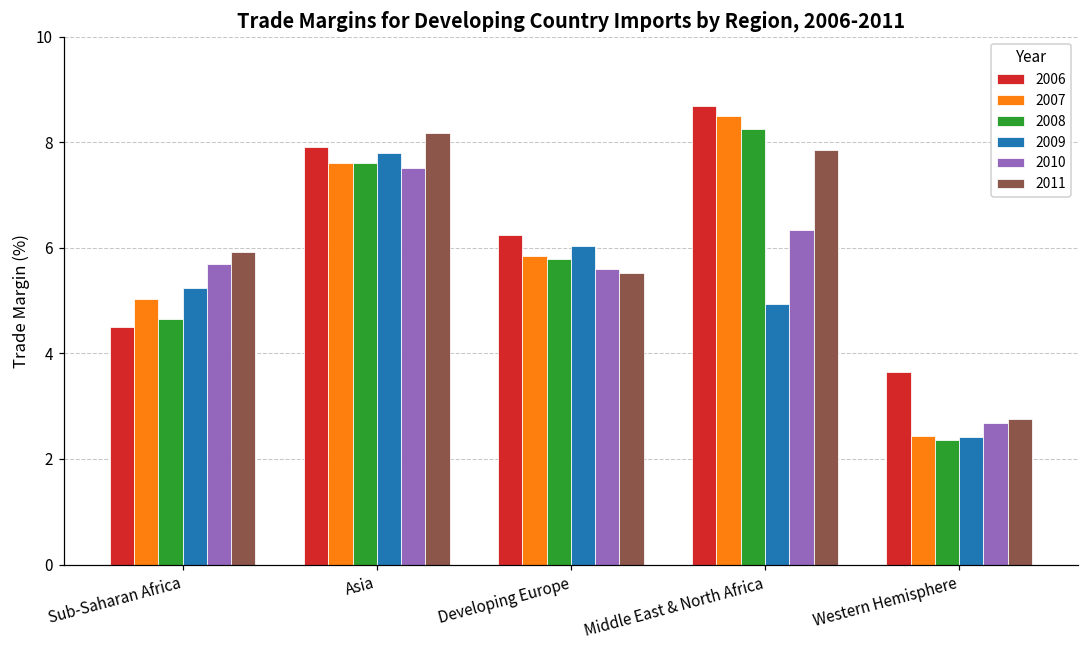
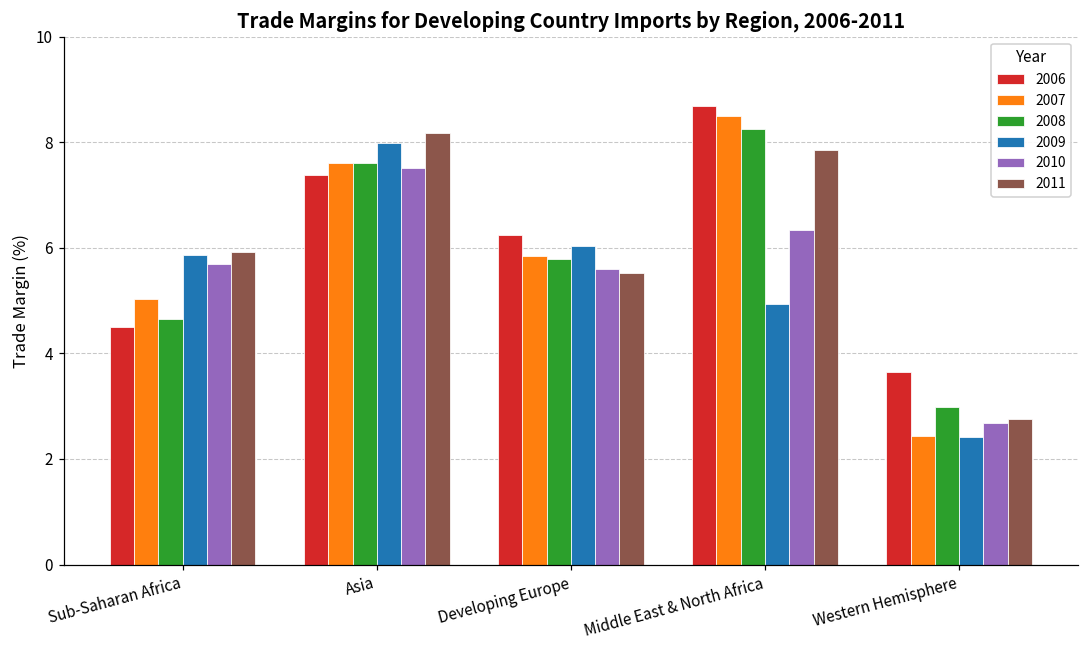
  {
    "2006": {
      "Sub-Saharan Africa": 4.5,
-     "Asia": 7.9,
+     "Asia": 7.4,
      "Developing Europe": 6.2,
      "Middle East & North Africa": 8.7,
      "Western Hemisphere": 3.6
    },
    "2007": {
      "Sub-Saharan Africa": 5.0,
      "Asia": 7.6,
      "Developing Europe": 5.9,
      "Middle East & North Africa": 8.5,
      "Western Hemisphere": 2.4
    },
    "2008": {
      "Sub-Saharan Africa": 4.7,
      "Asia": 7.6,
      "Developing Europe": 5.8,
      "Middle East & North Africa": 8.2,
-     "Western Hemisphere": 2.4
+     "Western Hemisphere": 3.0
    },
    "2009": {
-     "Sub-Saharan Africa": 5.2,
-     "Asia": 7.8,
+     "Sub-Saharan Africa": 5.9,
+     "Asia": 8.0,
      "Developing Europe": 6.0,
      "Middle East & North Africa": 4.9,
      "Western Hemisphere": 2.4
    },
    "2010": {
      "Sub-Saharan Africa": 5.7,
      "Asia": 7.5,
      "Developing Europe": 5.6,
      "Middle East & North Africa": 6.3,
      "Western Hemisphere": 2.7
    },
    "2011": {
      "Sub-Saharan Africa": 5.9,
      "Asia": 8.2,
      "Developing Europe": 5.5,
      "Middle East & North Africa": 7.9,
      "Western Hemisphere": 2.8
    }
  }
